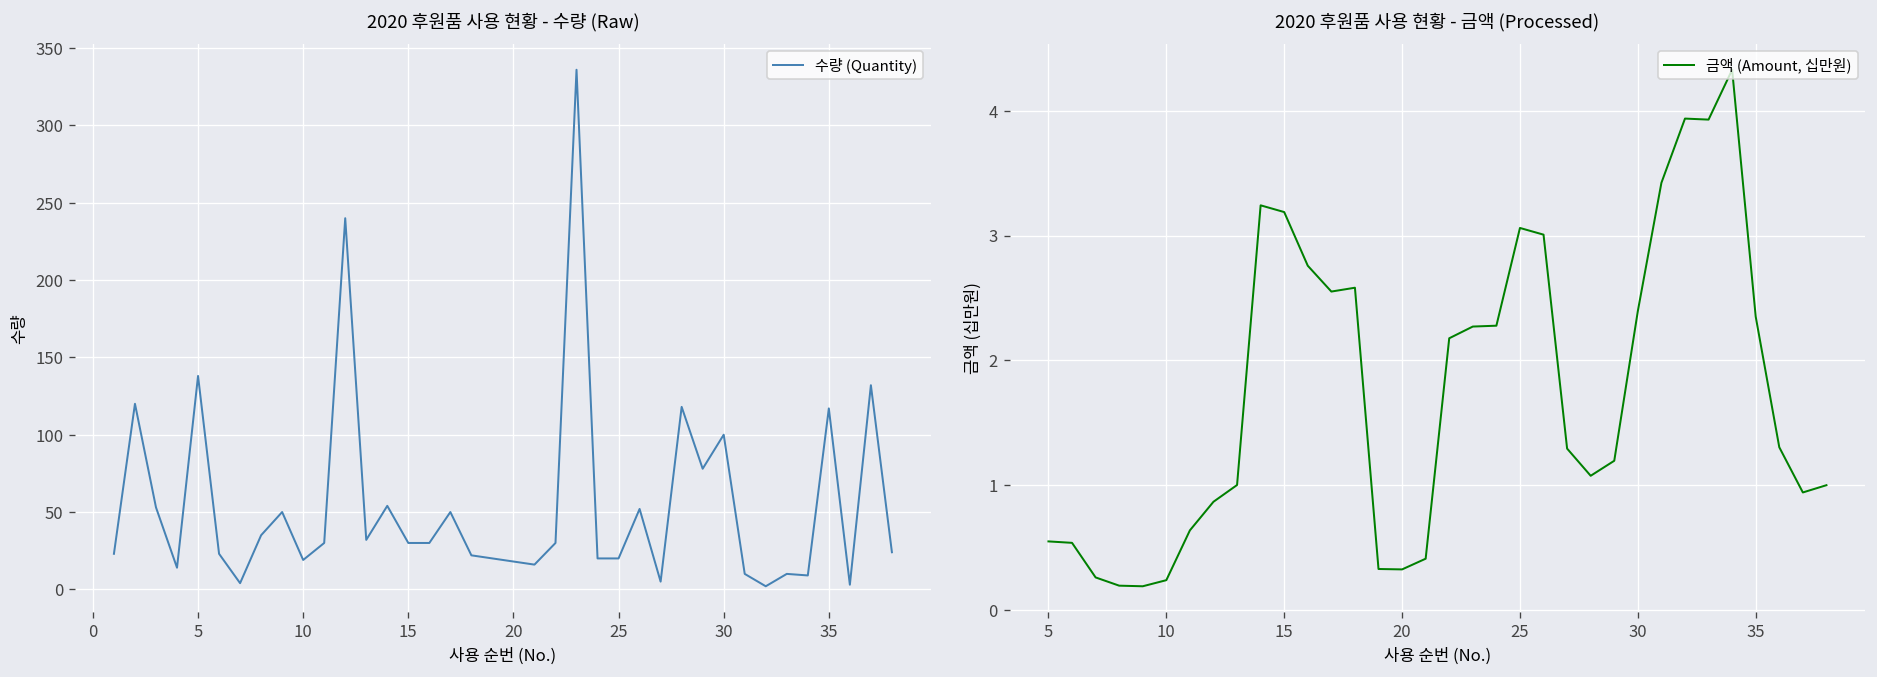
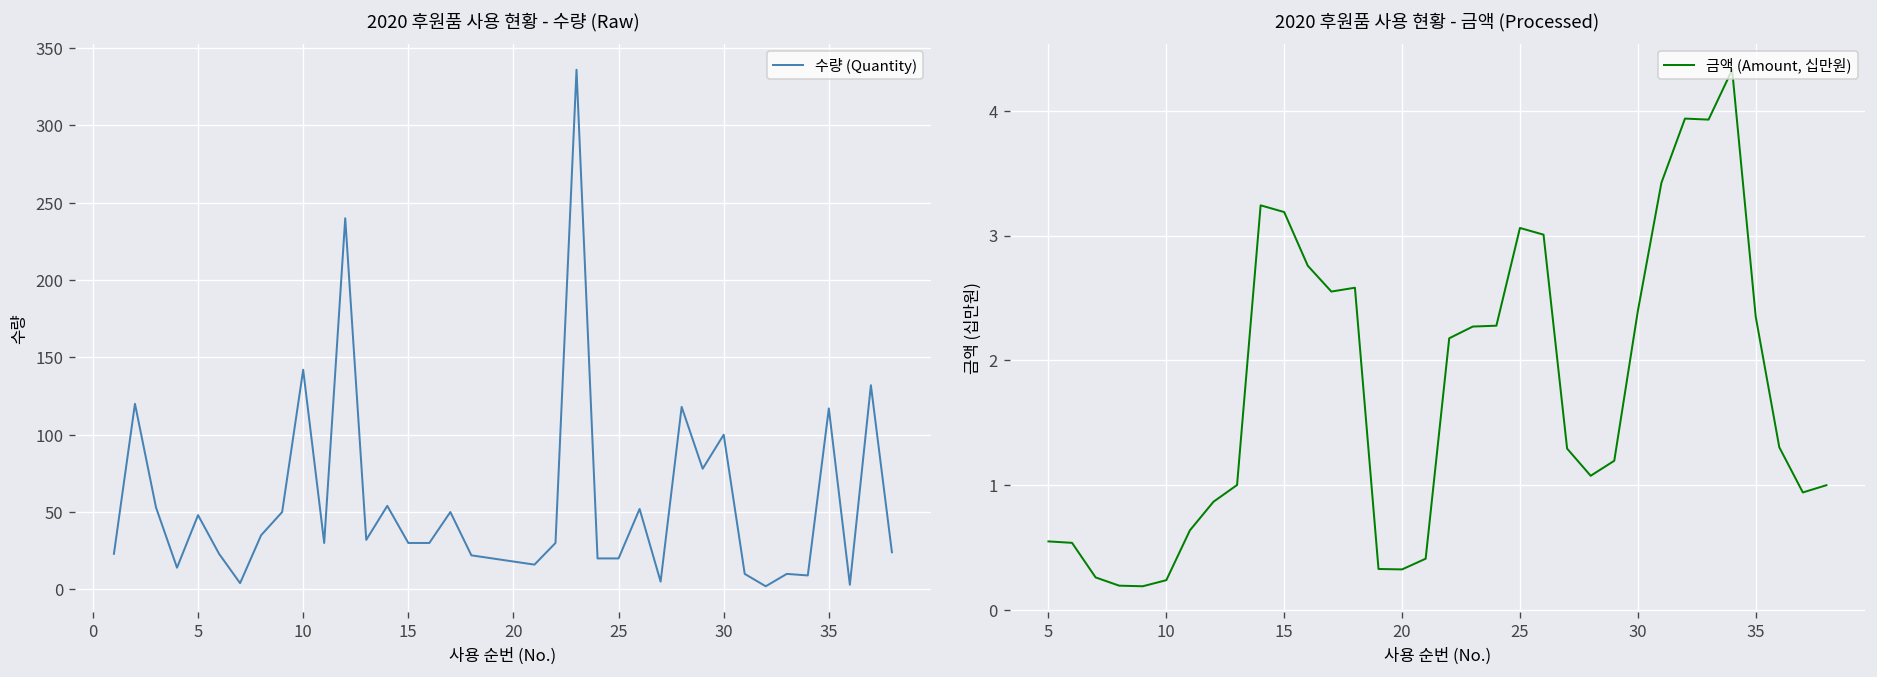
  {
    "2020 후원품 사용 현황 - 수량 (Raw)": {
-     "5": 138,
-     "10": 19,
+     "5": 48,
+     "10": 142,
      "15": 30,
      "20": 18,
      "25": 20,
      "30": 100,
      "35": 117
    },
    "2020 후원품 사용 현황 - 금액 (Processed)": {
      "5": 0.55,
      "10": 0.24,
      "15": 3.19,
      "20": 0.32,
      "25": 3.06,
      "30": 2.40,
      "35": 2.35
    }
  }
